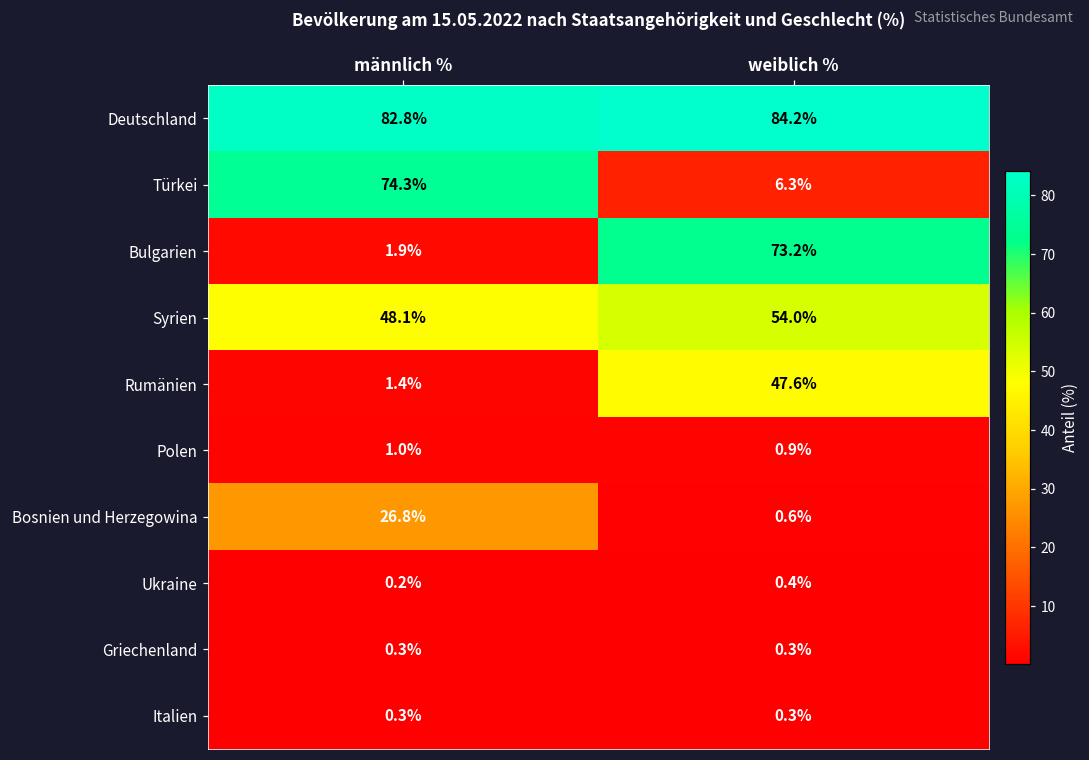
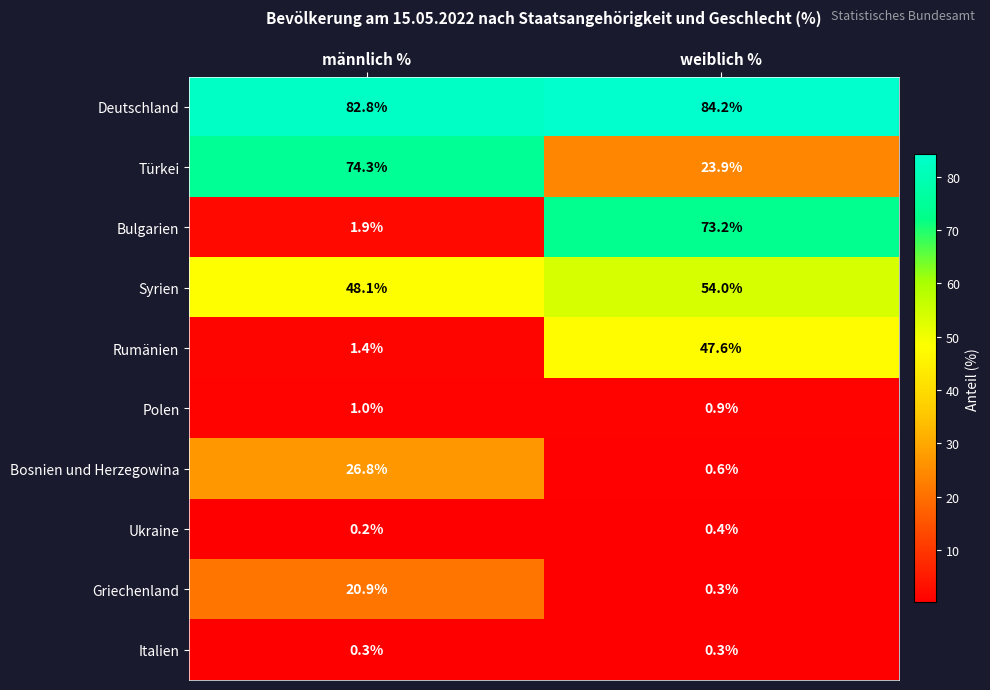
  {
    "Deutschland": {
      "männlich %": "82.8%",
      "weiblich %": "84.2%"
    },
    "Türkei": {
      "männlich %": "74.3%",
-     "weiblich %": "6.3%"
+     "weiblich %": "23.9%"
    },
    "Bulgarien": {
      "männlich %": "1.9%",
      "weiblich %": "73.2%"
    },
    "Syrien": {
      "männlich %": "48.1%",
      "weiblich %": "54.0%"
    },
    "Rumänien": {
      "männlich %": "1.4%",
      "weiblich %": "47.6%"
    },
    "Polen": {
      "männlich %": "1.0%",
      "weiblich %": "0.9%"
    },
    "Bosnien und Herzegowina": {
      "männlich %": "26.8%",
      "weiblich %": "0.6%"
    },
    "Ukraine": {
      "männlich %": "0.2%",
      "weiblich %": "0.4%"
    },
    "Griechenland": {
-     "männlich %": "0.3%",
+     "männlich %": "20.9%",
      "weiblich %": "0.3%"
    },
    "Italien": {
      "männlich %": "0.3%",
      "weiblich %": "0.3%"
    }
  }
